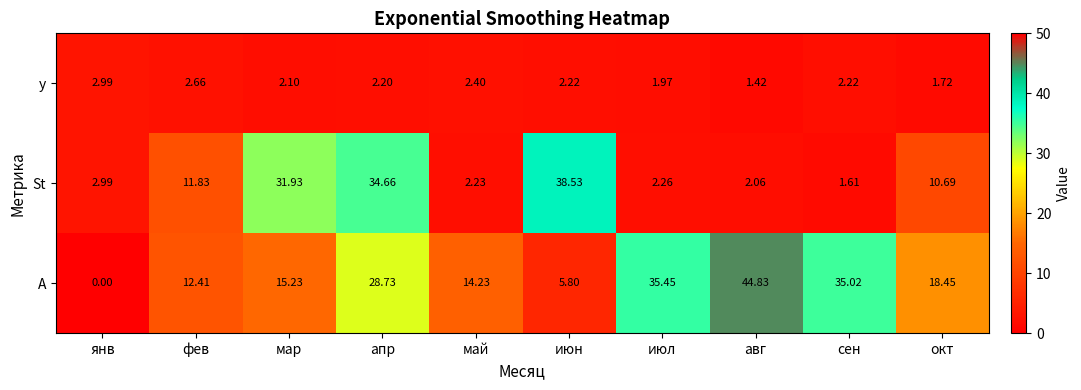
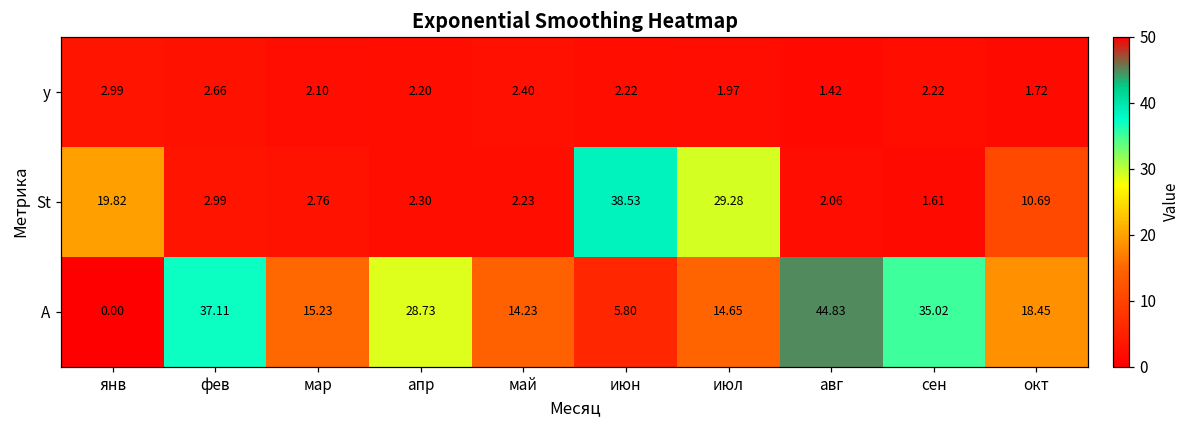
  {
    "y": {
      "янв": 2.99,
      "фев": 2.66,
      "мар": 2.10,
      "апр": 2.20,
      "май": 2.40,
      "июн": 2.22,
      "июл": 1.97,
      "авг": 1.42,
      "сен": 2.22,
      "окт": 1.72
    },
    "St": {
-     "янв": 2.99,
-     "фев": 11.83,
-     "мар": 31.93,
-     "апр": 34.66,
+     "янв": 19.82,
+     "фев": 2.99,
+     "мар": 2.76,
+     "апр": 2.30,
      "май": 2.23,
      "июн": 38.53,
-     "июл": 2.26,
+     "июл": 29.28,
      "авг": 2.06,
      "сен": 1.61,
      "окт": 10.69
    },
    "А": {
      "янв": 0.00,
-     "фев": 12.41,
+     "фев": 37.11,
      "мар": 15.23,
      "апр": 28.73,
      "май": 14.23,
      "июн": 5.80,
-     "июл": 35.45,
+     "июл": 14.65,
      "авг": 44.83,
      "сен": 35.02,
      "окт": 18.45
    }
  }
